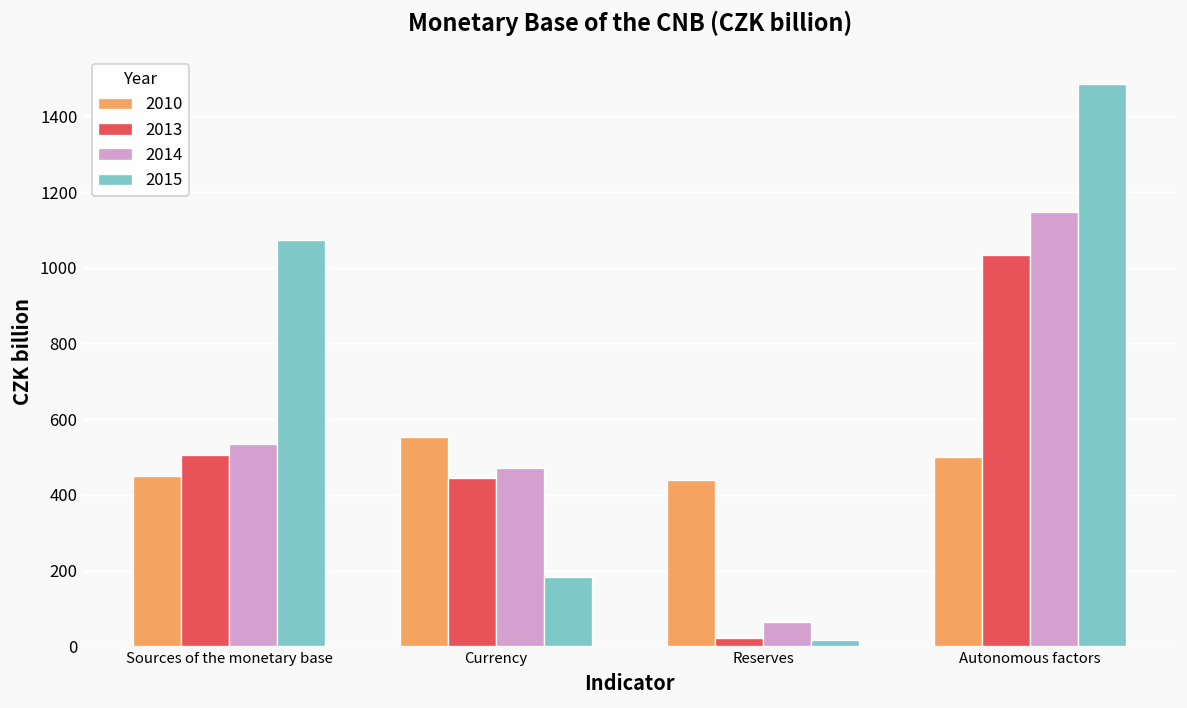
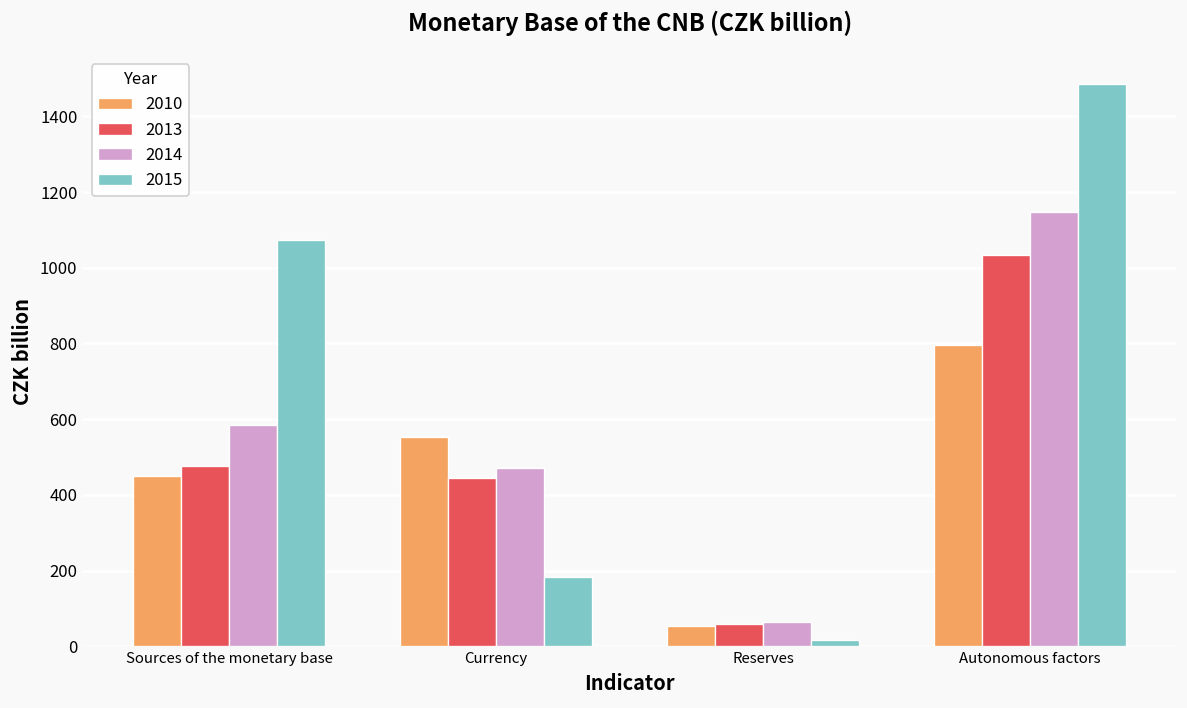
  {
    "2010": {
      "Sources of the monetary base": 450,
      "Currency": 550,
-     "Reserves": 440,
-     "Autonomous factors": 500
+     "Reserves": 50,
+     "Autonomous factors": 790
    },
    "2013": {
-     "Sources of the monetary base": 500,
+     "Sources of the monetary base": 480,
      "Currency": 440,
-     "Reserves": 20,
+     "Reserves": 60,
      "Autonomous factors": 1040
    },
    "2014": {
-     "Sources of the monetary base": 530,
+     "Sources of the monetary base": 590,
      "Currency": 470,
      "Reserves": 60,
      "Autonomous factors": 1150
    },
    "2015": {
      "Sources of the monetary base": 1070,
      "Currency": 180,
      "Reserves": 20,
      "Autonomous factors": 1480
    }
  }
